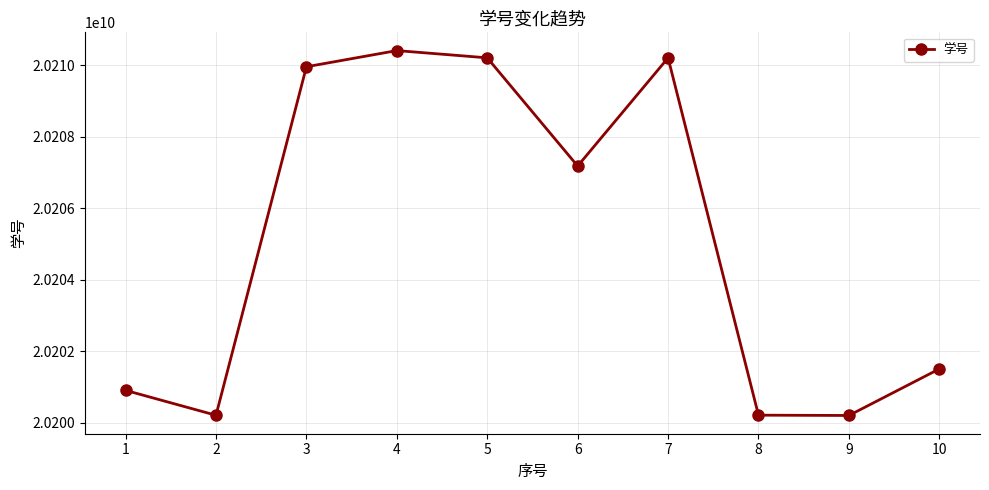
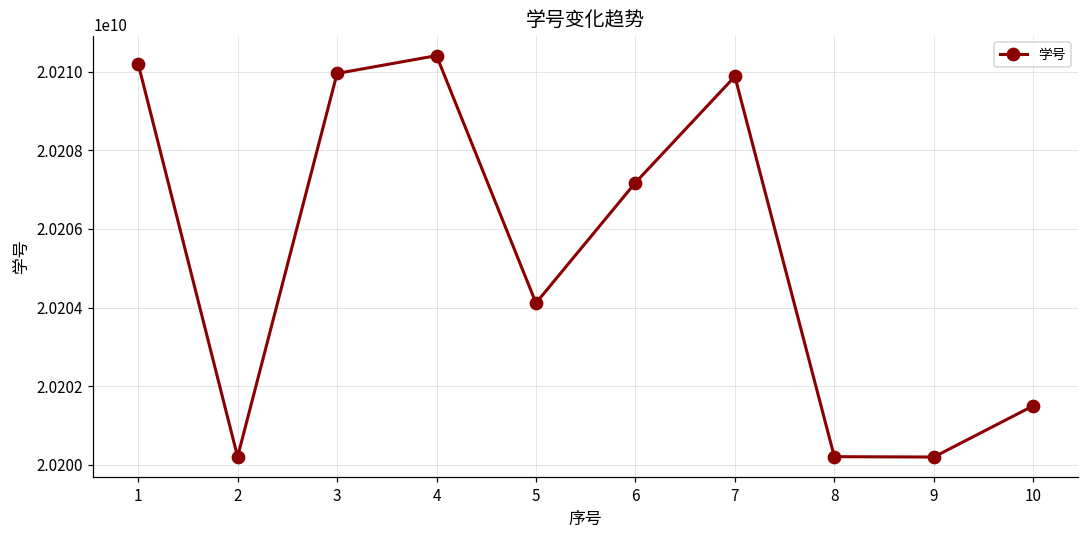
  {
-   "1": 20200900000,
+   "1": 20210200000,
    "2": 20200200000,
    "3": 20210000000,
    "4": 20210400000,
-   "5": 20210200000,
+   "5": 20204100000,
    "6": 20207200000,
-   "7": 20210200000,
+   "7": 20209900000,
    "8": 20200200000,
    "9": 20200200000,
    "10": 20201500000
  }
